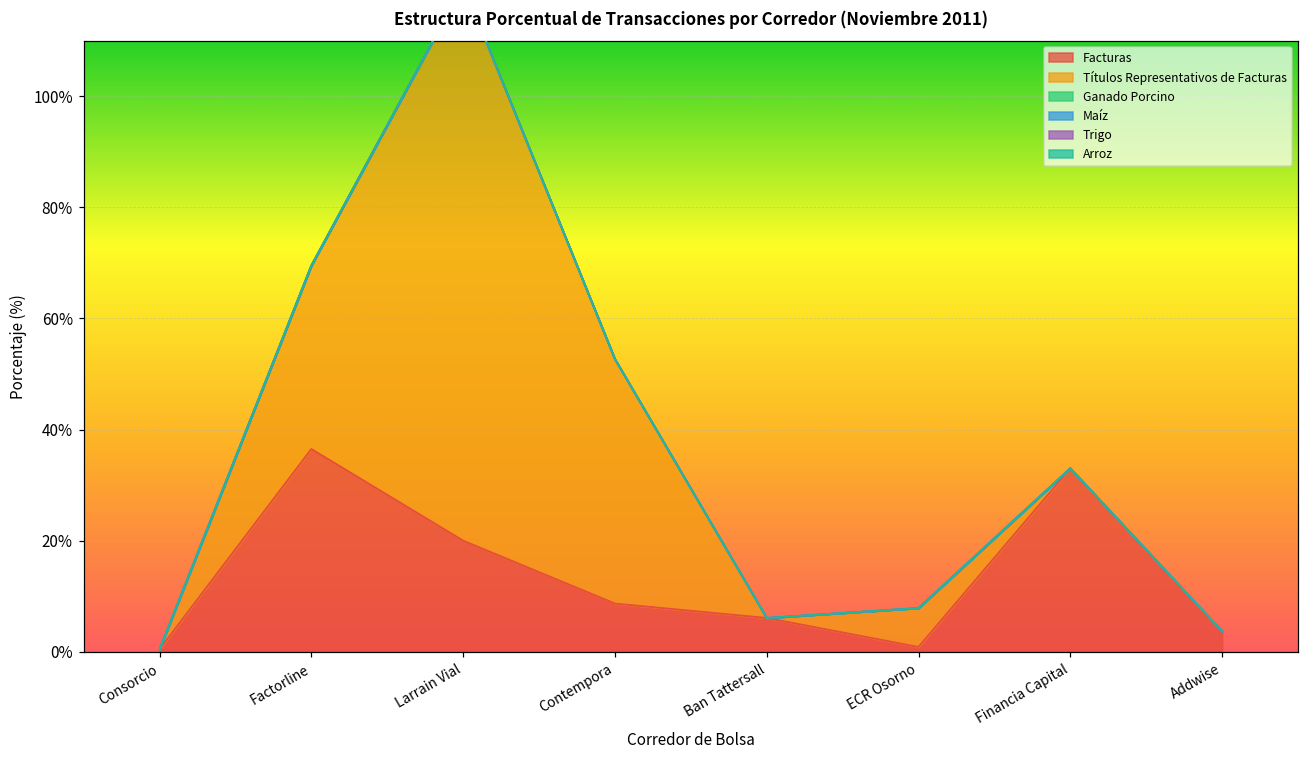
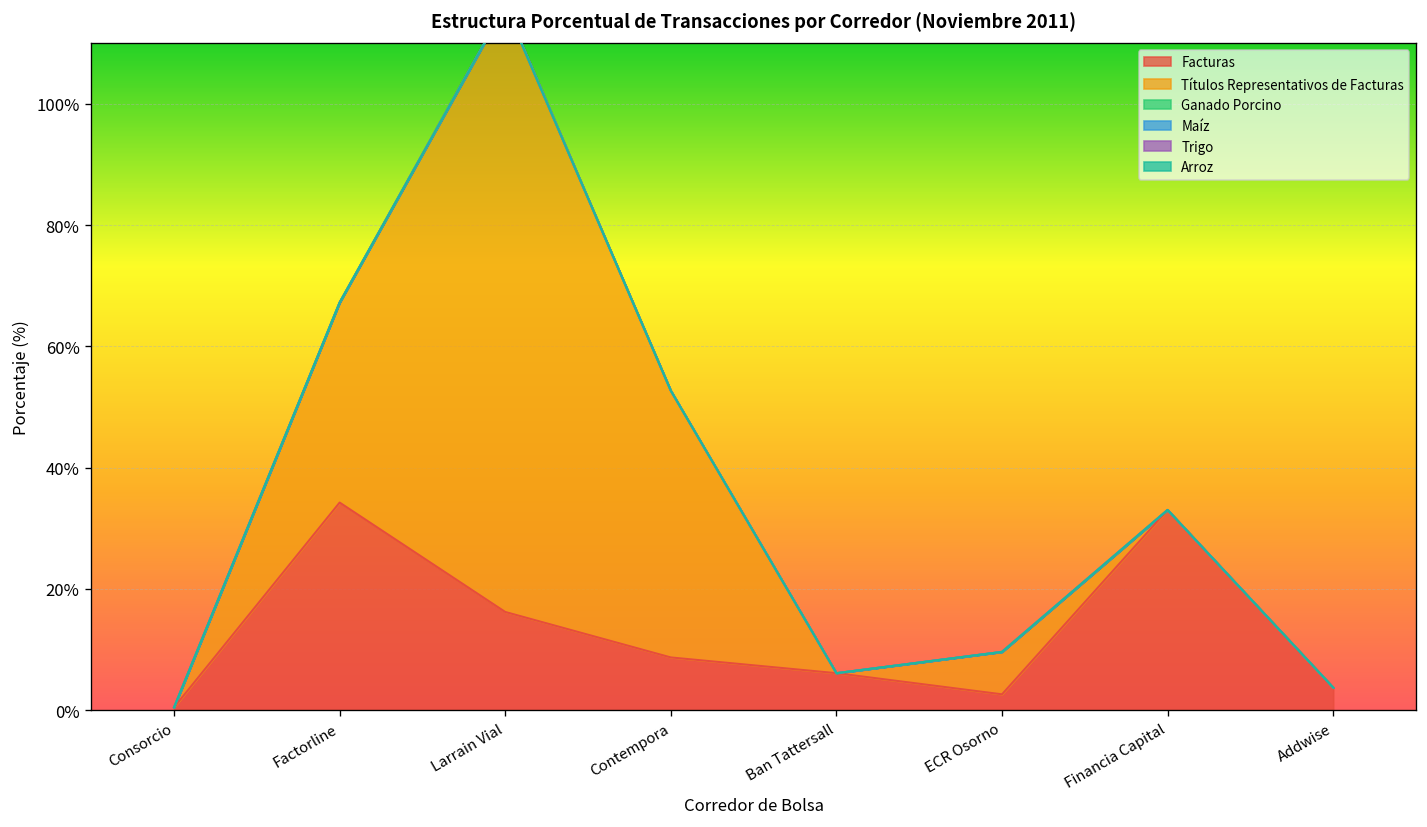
  {
    "Facturas": {
-     "Factorline": "37%",
-     "Larrain Vial": "20%",
+     "Factorline": "34%",
+     "Larrain Vial": "16%",
      "Contempora": "9%",
-     "ECR Osorno": "1%"
+     "ECR Osorno": "3%"
    }
  }
